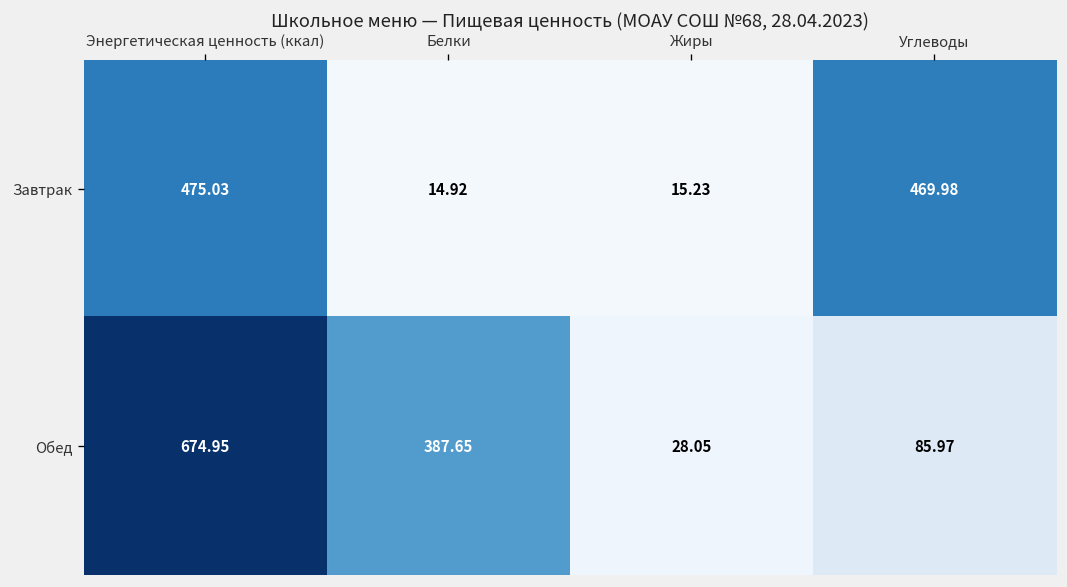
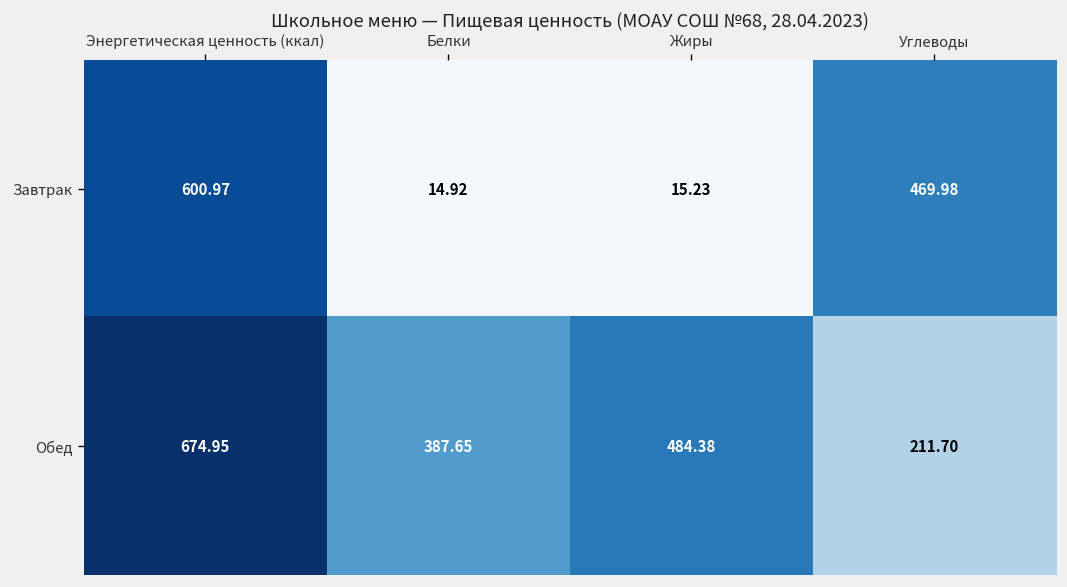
  {
    "Завтрак": {
-     "Энергетическая ценность (ккал)": 475.03,
+     "Энергетическая ценность (ккал)": 600.97,
      "Белки": 14.92,
      "Жиры": 15.23,
      "Углеводы": 469.98
    },
    "Обед": {
      "Энергетическая ценность (ккал)": 674.95,
      "Белки": 387.65,
-     "Жиры": 28.05,
-     "Углеводы": 85.97
+     "Жиры": 484.38,
+     "Углеводы": 211.70
    }
  }
